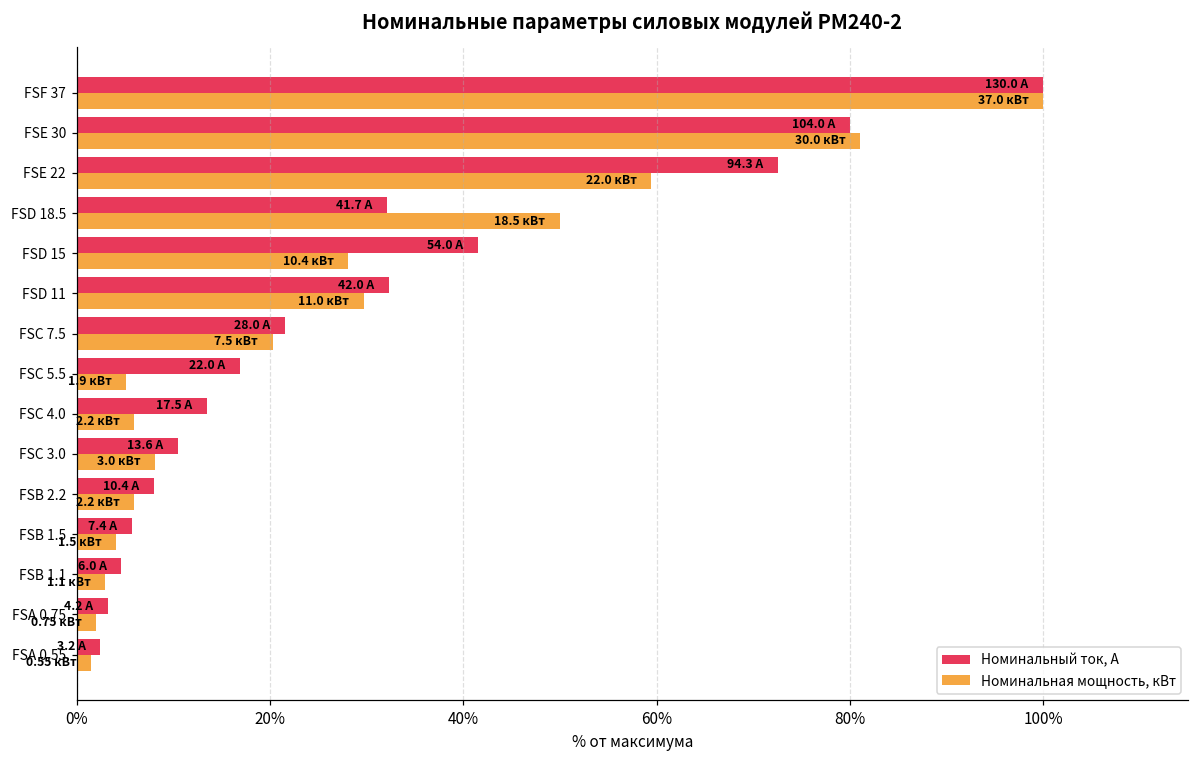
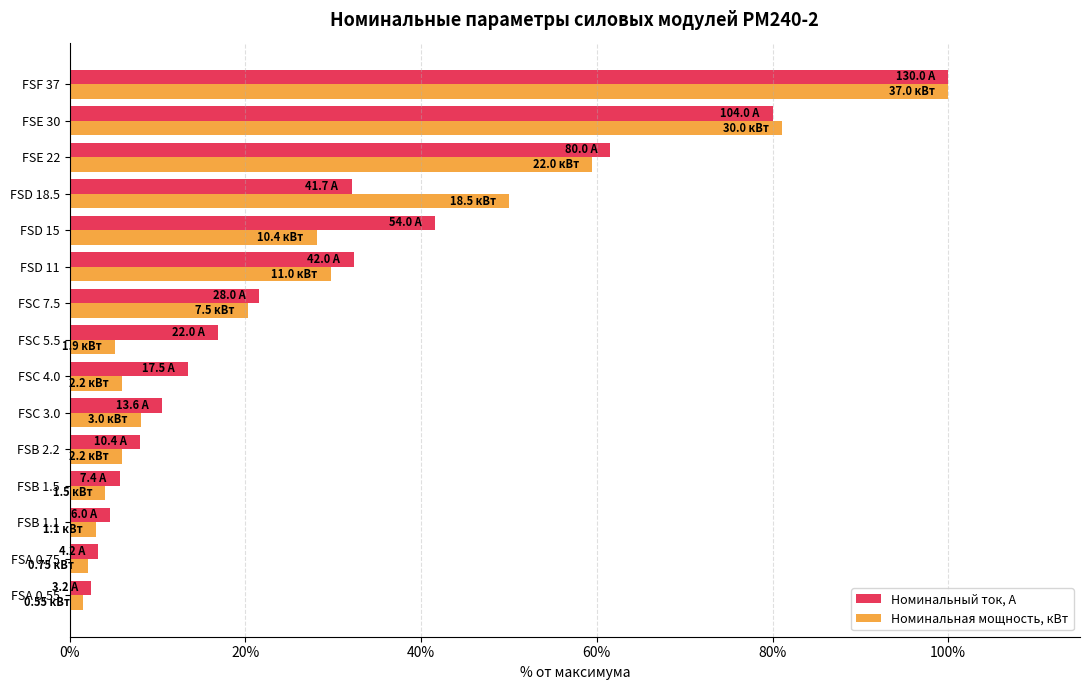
  {
    "Номинальный ток, А": {
-     "FSE 22": 94.3
+     "FSE 22": 80.0
    }
  }
